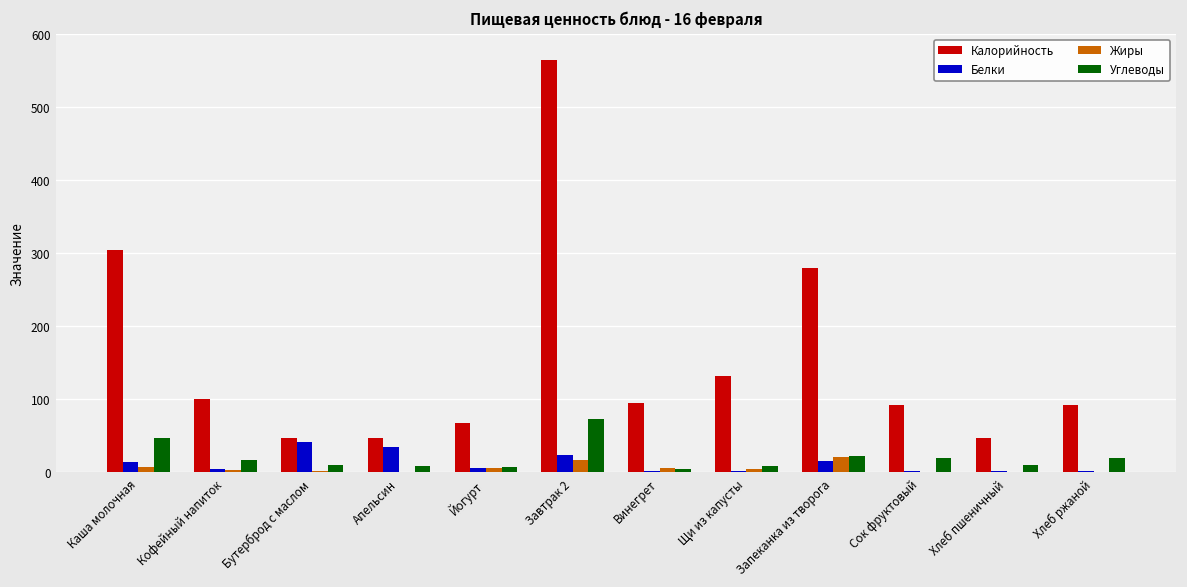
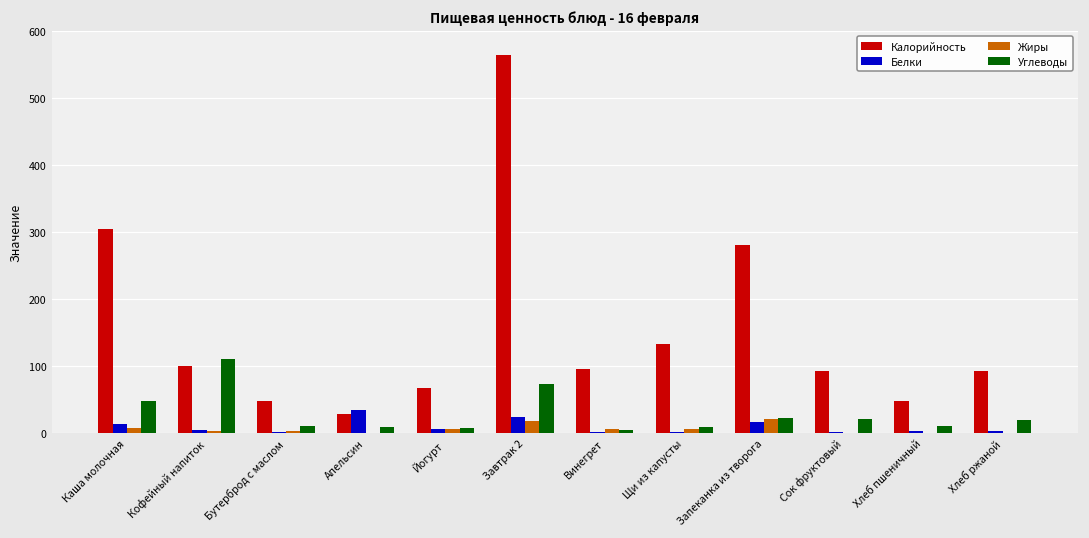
  {
    "Калорийность": {
      "Каша молочная": 300,
      "Кофейный напиток": 100,
      "Бутерброд с маслом": 50,
-     "Апельсин": 50,
+     "Апельсин": 30,
      "Йогурт": 70,
      "Завтрак 2": 560,
      "Винегрет": 100,
      "Щи из капусты": 130,
      "Запеканка из творога": 280,
      "Сок фруктовый": 90,
      "Хлеб пшеничный": 50,
      "Хлеб ржаной": 90
    },
    "Белки": {
      "Каша молочная": 10,
-     "Бутерброд с маслом": 40,
+     "Бутерброд с маслом": 0,
      "Апельсин": 30,
      "Йогурт": 10,
      "Завтрак 2": 20,
      "Запеканка из творога": 20
    },
    "Жиры": {
      "Каша молочная": 10,
      "Апельсин": 0,
      "Йогурт": 10,
      "Завтрак 2": 20,
      "Винегрет": 10,
      "Щи из капусты": 0,
      "Запеканка из творога": 20,
      "Сок фруктовый": 0,
      "Хлеб пшеничный": 0,
      "Хлеб ржаной": 0
    },
    "Углеводы": {
      "Каша молочная": 50,
-     "Кофейный напиток": 20,
+     "Кофейный напиток": 110,
      "Бутерброд с маслом": 10,
      "Апельсин": 10,
      "Йогурт": 10,
      "Завтрак 2": 70,
      "Винегрет": 0,
      "Щи из капусты": 10,
      "Запеканка из творога": 20,
      "Сок фруктовый": 20,
      "Хлеб пшеничный": 10,
      "Хлеб ржаной": 20
    }
  }
